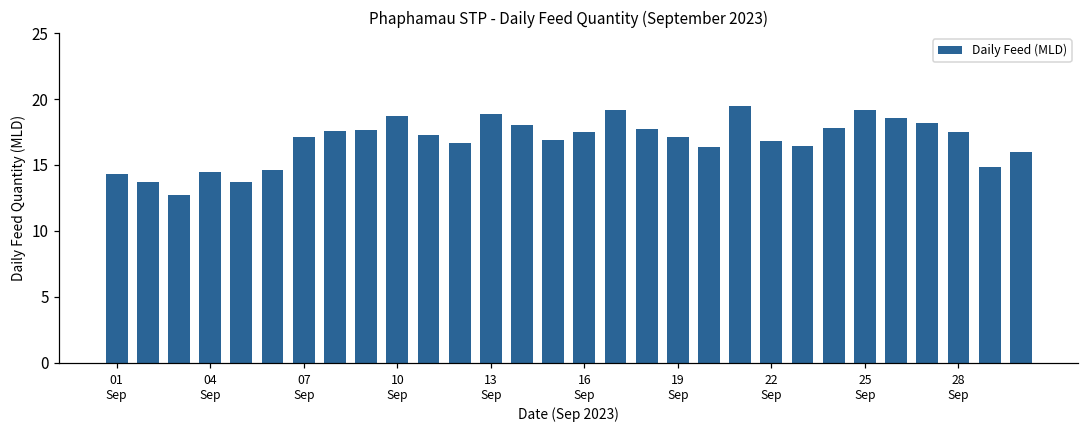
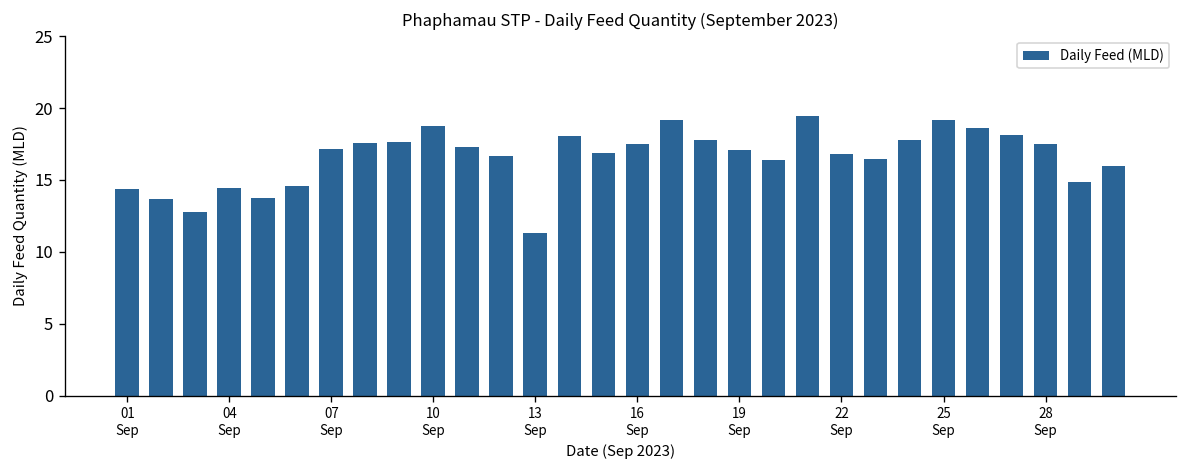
  {
    "01 Sep": 14.4,
    "04 Sep": 14.5,
    "07 Sep": 17.2,
    "10 Sep": 18.7,
-   "13 Sep": 18.9,
+   "13 Sep": 11.3,
    "16 Sep": 17.5,
    "19 Sep": 17.1,
    "22 Sep": 16.8,
    "25 Sep": 19.2,
    "28 Sep": 17.5
  }
